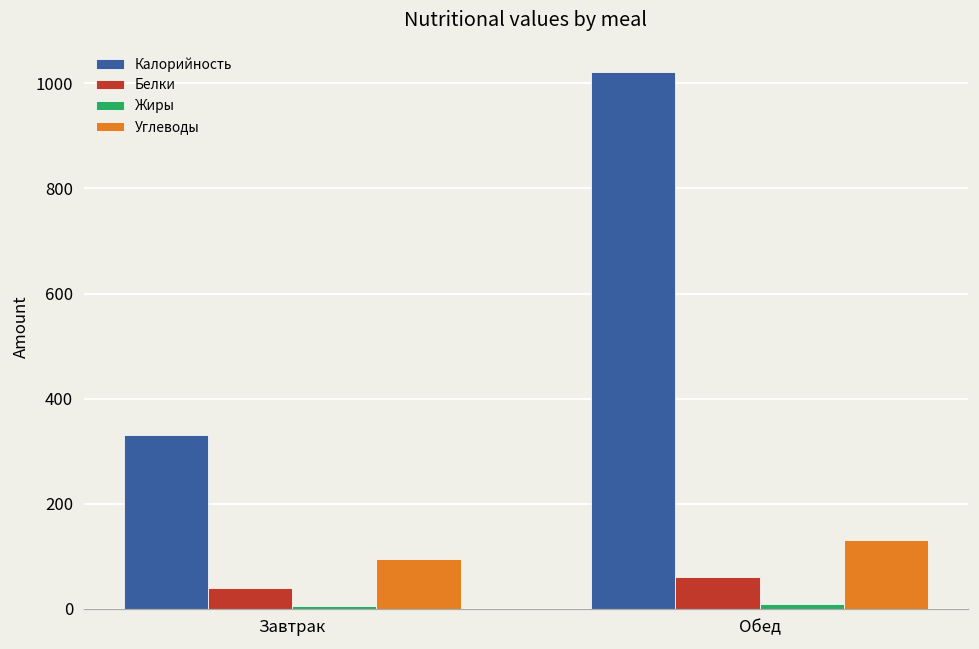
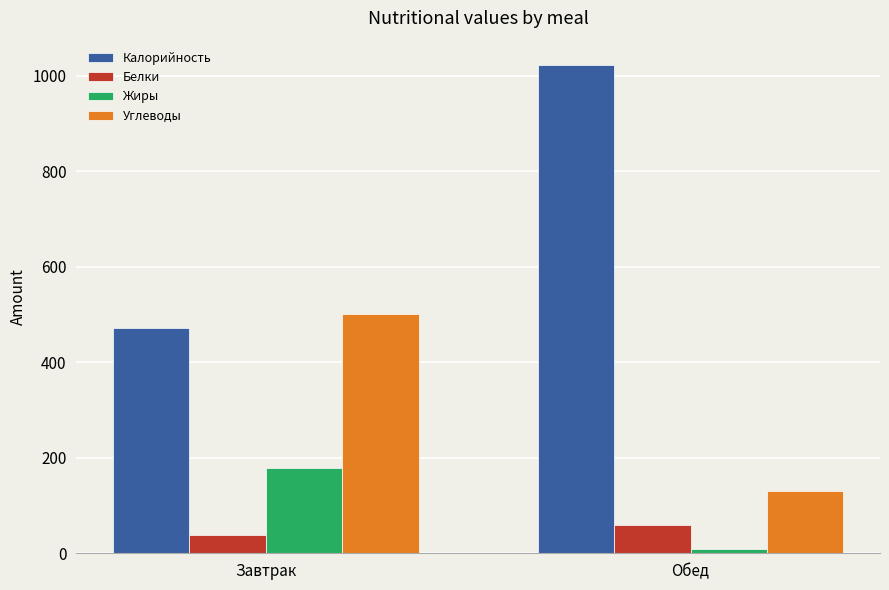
  {
    "Калорийность": {
-     "Завтрак": 330,
+     "Завтрак": 470,
      "Обед": 1020
    },
    "Белки": {
      "Завтрак": 40,
      "Обед": 60
    },
    "Жиры": {
-     "Завтрак": 10,
+     "Завтрак": 180,
      "Обед": 10
    },
    "Углеводы": {
-     "Завтрак": 100,
+     "Завтрак": 500,
      "Обед": 130
    }
  }
